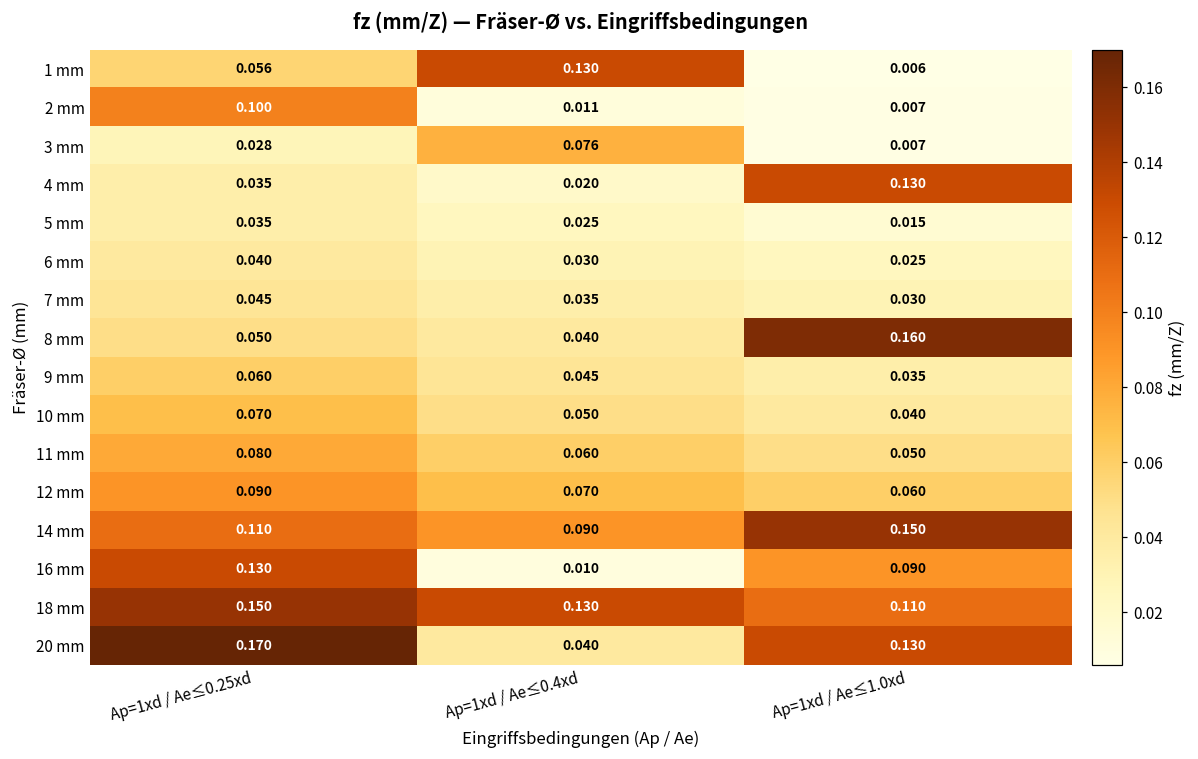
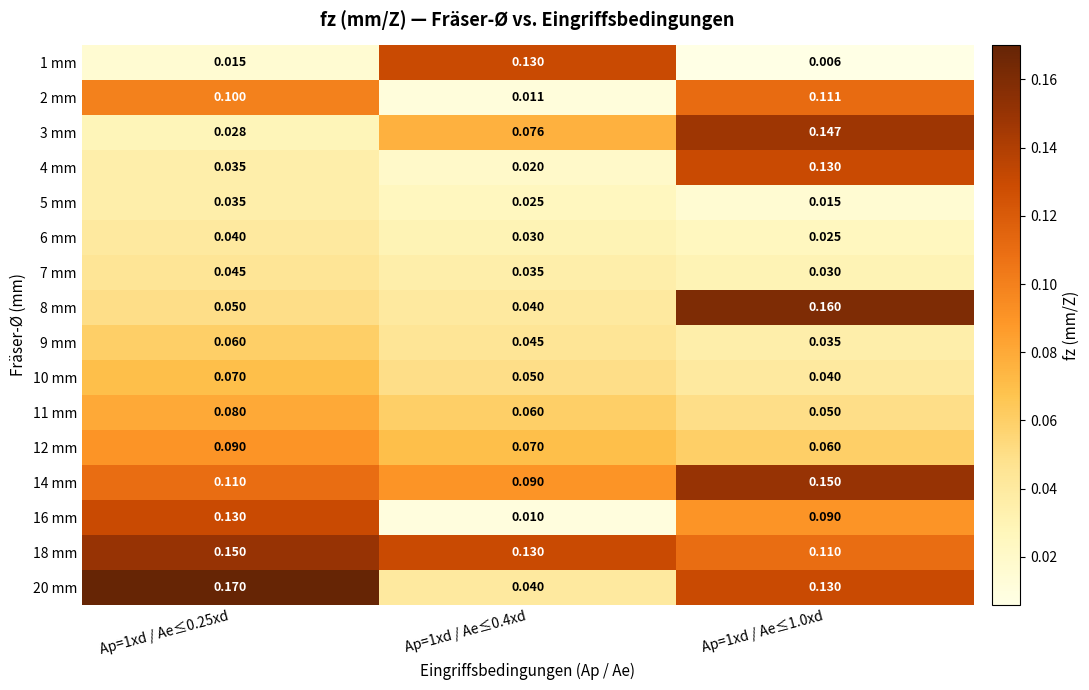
  {
    "1 mm": {
-     "Ap=1xd / Ae≤0.25xd": 0.056,
+     "Ap=1xd / Ae≤0.25xd": 0.015,
      "Ap=1xd / Ae≤0.4xd": 0.130,
      "Ap=1xd / Ae≤1.0xd": 0.006
    },
    "2 mm": {
      "Ap=1xd / Ae≤0.25xd": 0.100,
      "Ap=1xd / Ae≤0.4xd": 0.011,
-     "Ap=1xd / Ae≤1.0xd": 0.007
+     "Ap=1xd / Ae≤1.0xd": 0.111
    },
    "3 mm": {
      "Ap=1xd / Ae≤0.25xd": 0.028,
      "Ap=1xd / Ae≤0.4xd": 0.076,
-     "Ap=1xd / Ae≤1.0xd": 0.007
+     "Ap=1xd / Ae≤1.0xd": 0.147
    },
    "4 mm": {
      "Ap=1xd / Ae≤0.25xd": 0.035,
      "Ap=1xd / Ae≤0.4xd": 0.020,
      "Ap=1xd / Ae≤1.0xd": 0.130
    },
    "5 mm": {
      "Ap=1xd / Ae≤0.25xd": 0.035,
      "Ap=1xd / Ae≤0.4xd": 0.025,
      "Ap=1xd / Ae≤1.0xd": 0.015
    },
    "6 mm": {
      "Ap=1xd / Ae≤0.25xd": 0.040,
      "Ap=1xd / Ae≤0.4xd": 0.030,
      "Ap=1xd / Ae≤1.0xd": 0.025
    },
    "7 mm": {
      "Ap=1xd / Ae≤0.25xd": 0.045,
      "Ap=1xd / Ae≤0.4xd": 0.035,
      "Ap=1xd / Ae≤1.0xd": 0.030
    },
    "8 mm": {
      "Ap=1xd / Ae≤0.25xd": 0.050,
      "Ap=1xd / Ae≤0.4xd": 0.040,
      "Ap=1xd / Ae≤1.0xd": 0.160
    },
    "9 mm": {
      "Ap=1xd / Ae≤0.25xd": 0.060,
      "Ap=1xd / Ae≤0.4xd": 0.045,
      "Ap=1xd / Ae≤1.0xd": 0.035
    },
    "10 mm": {
      "Ap=1xd / Ae≤0.25xd": 0.070,
      "Ap=1xd / Ae≤0.4xd": 0.050,
      "Ap=1xd / Ae≤1.0xd": 0.040
    },
    "11 mm": {
      "Ap=1xd / Ae≤0.25xd": 0.080,
      "Ap=1xd / Ae≤0.4xd": 0.060,
      "Ap=1xd / Ae≤1.0xd": 0.050
    },
    "12 mm": {
      "Ap=1xd / Ae≤0.25xd": 0.090,
      "Ap=1xd / Ae≤0.4xd": 0.070,
      "Ap=1xd / Ae≤1.0xd": 0.060
    },
    "14 mm": {
      "Ap=1xd / Ae≤0.25xd": 0.110,
      "Ap=1xd / Ae≤0.4xd": 0.090,
      "Ap=1xd / Ae≤1.0xd": 0.150
    },
    "16 mm": {
      "Ap=1xd / Ae≤0.25xd": 0.130,
      "Ap=1xd / Ae≤0.4xd": 0.010,
      "Ap=1xd / Ae≤1.0xd": 0.090
    },
    "18 mm": {
      "Ap=1xd / Ae≤0.25xd": 0.150,
      "Ap=1xd / Ae≤0.4xd": 0.130,
      "Ap=1xd / Ae≤1.0xd": 0.110
    },
    "20 mm": {
      "Ap=1xd / Ae≤0.25xd": 0.170,
      "Ap=1xd / Ae≤0.4xd": 0.040,
      "Ap=1xd / Ae≤1.0xd": 0.130
    }
  }
